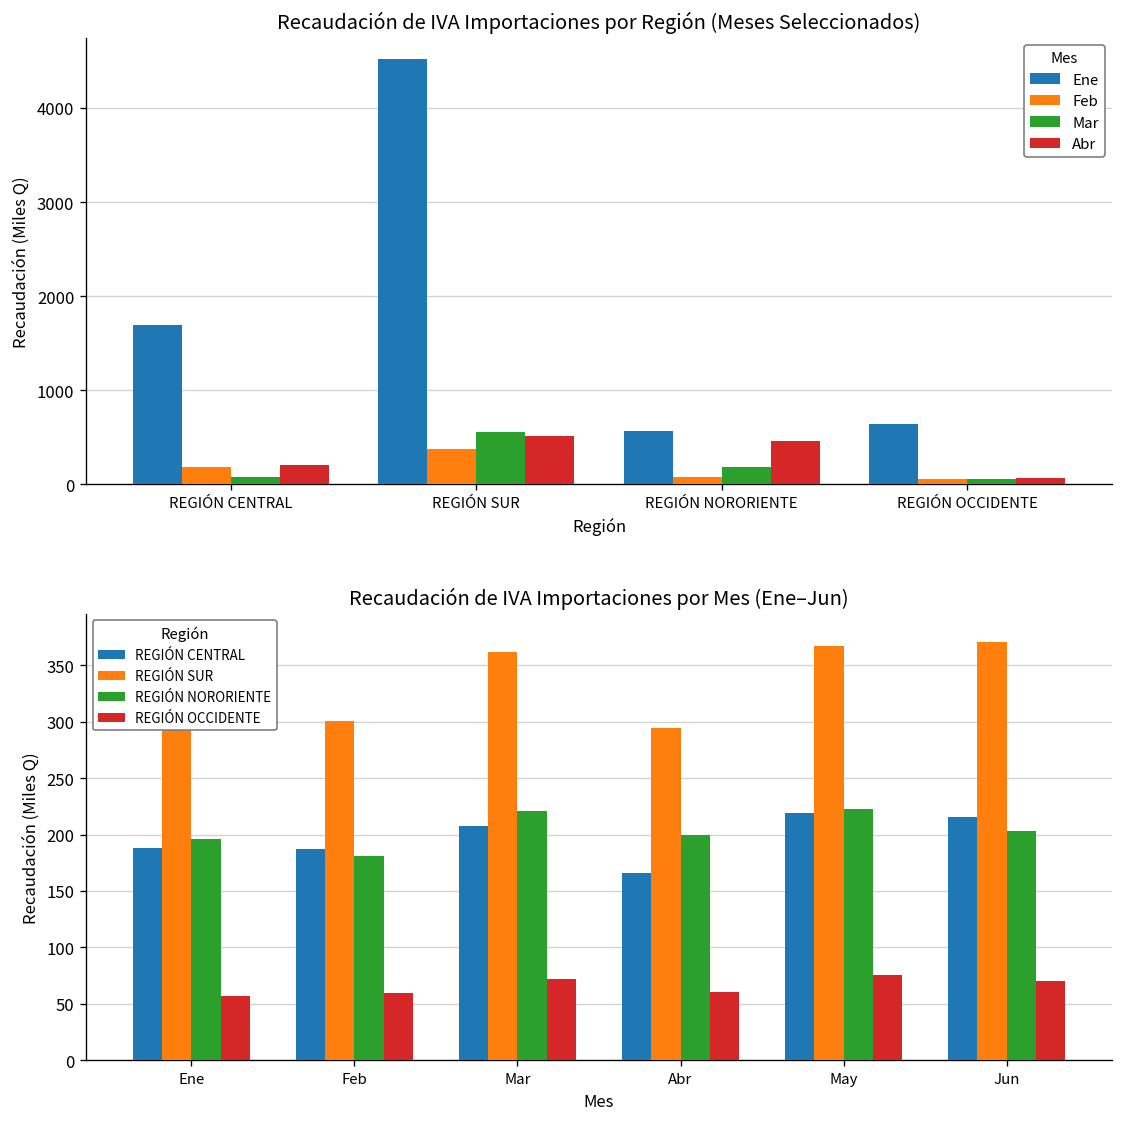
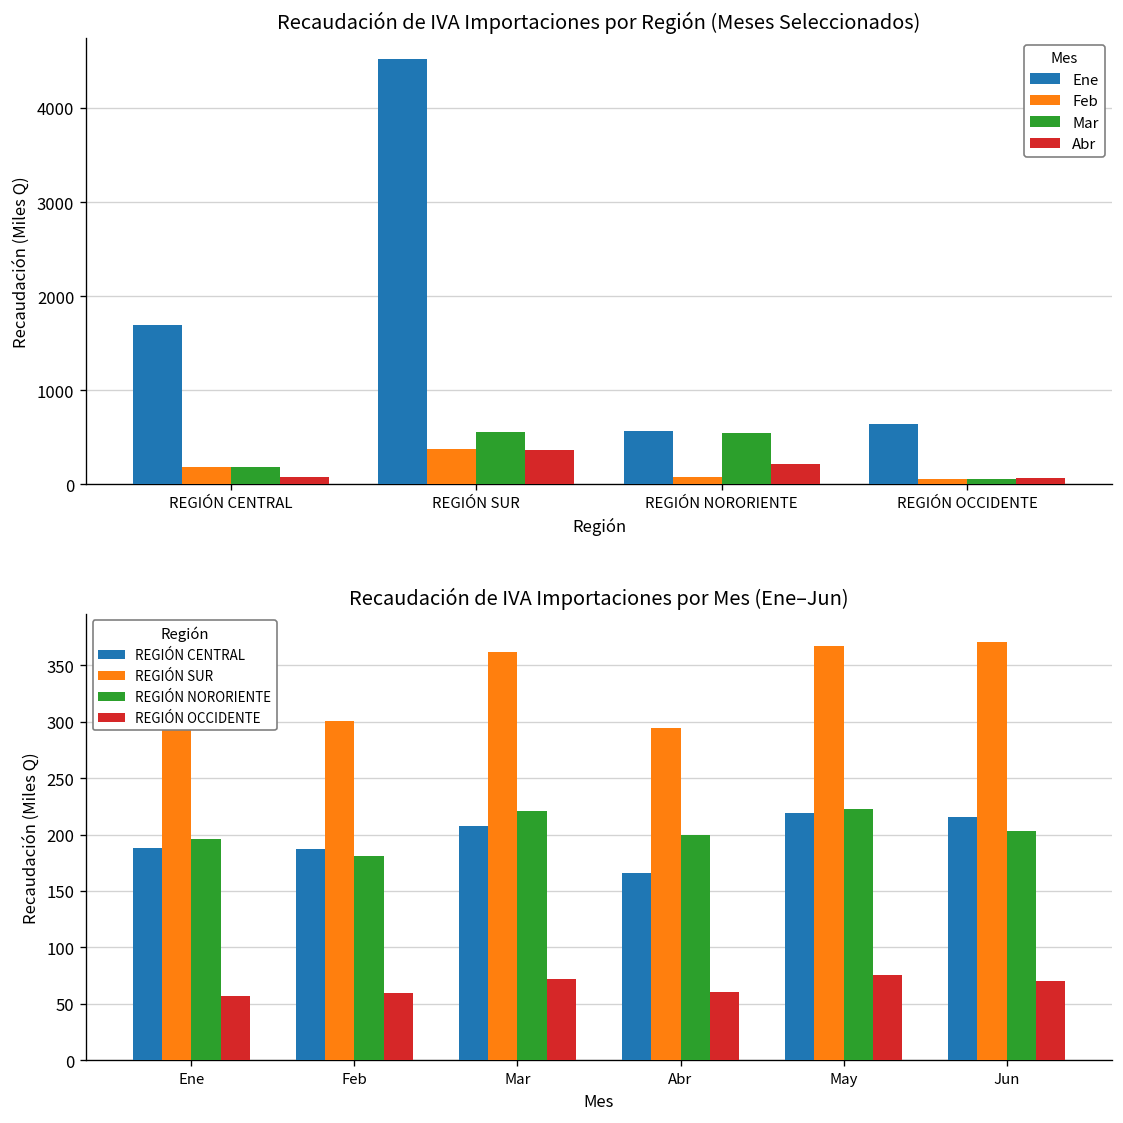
  {
    "Recaudación de IVA Importaciones por Región (Meses Seleccionados)": {
      "Ene": {
        "REGIÓN CENTRAL": 1700,
        "REGIÓN SUR": 4500,
        "REGIÓN NORORIENTE": 600,
        "REGIÓN OCCIDENTE": 600
      },
      "Feb": {
        "REGIÓN CENTRAL": 200,
        "REGIÓN SUR": 400,
        "REGIÓN NORORIENTE": 100,
        "REGIÓN OCCIDENTE": 100
      },
      "Mar": {
-       "REGIÓN CENTRAL": 100,
+       "REGIÓN CENTRAL": 200,
        "REGIÓN SUR": 600,
-       "REGIÓN NORORIENTE": 200,
+       "REGIÓN NORORIENTE": 500,
        "REGIÓN OCCIDENTE": 100
      },
      "Abr": {
-       "REGIÓN CENTRAL": 200,
-       "REGIÓN SUR": 500,
-       "REGIÓN NORORIENTE": 500,
+       "REGIÓN CENTRAL": 100,
+       "REGIÓN SUR": 400,
+       "REGIÓN NORORIENTE": 200,
        "REGIÓN OCCIDENTE": 100
      }
    },
    "Recaudación de IVA Importaciones por Mes (Ene–Jun)": {
      "REGIÓN CENTRAL": {
        "Ene": 190,
        "Feb": 190,
        "Mar": 210,
        "Abr": 170,
        "May": 220,
        "Jun": 220
      },
      "REGIÓN SUR": {
        "Feb": 300,
        "Mar": 360,
        "Abr": 290,
        "May": 370,
        "Jun": 370
      },
      "REGIÓN NORORIENTE": {
        "Ene": 200,
        "Feb": 180,
        "Mar": 220,
        "Abr": 200,
        "May": 220,
        "Jun": 200
      },
      "REGIÓN OCCIDENTE": {
        "Ene": 60,
        "Feb": 60,
        "Mar": 70,
        "Abr": 60,
        "May": 80,
        "Jun": 70
      }
    }
  }
